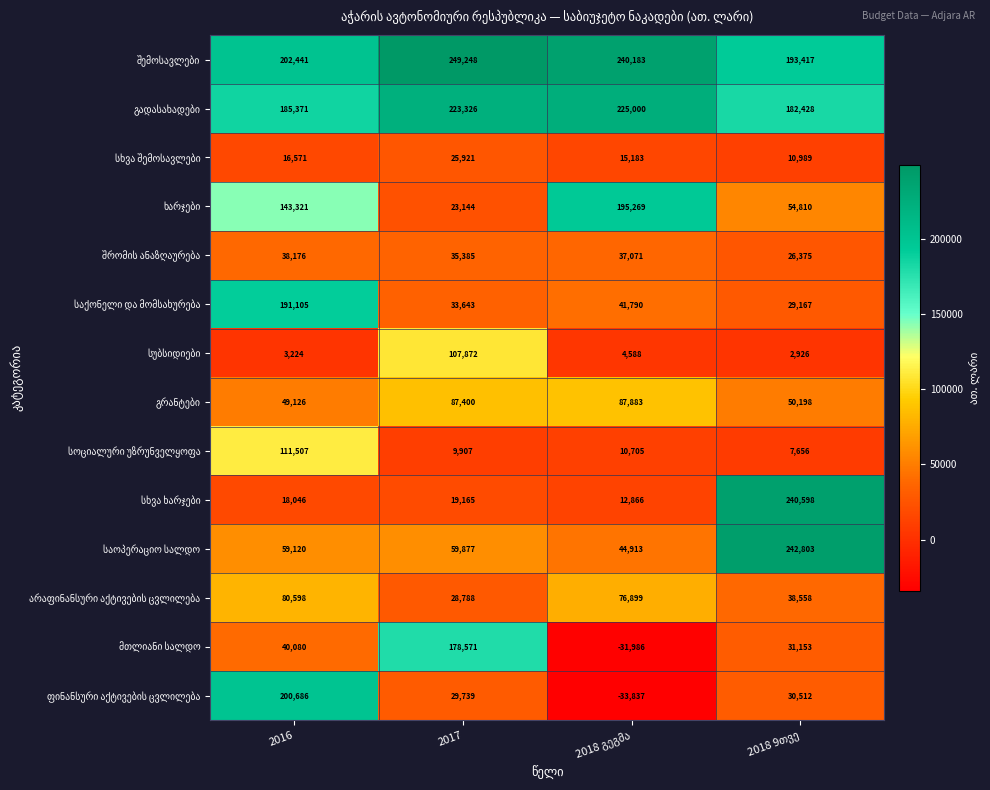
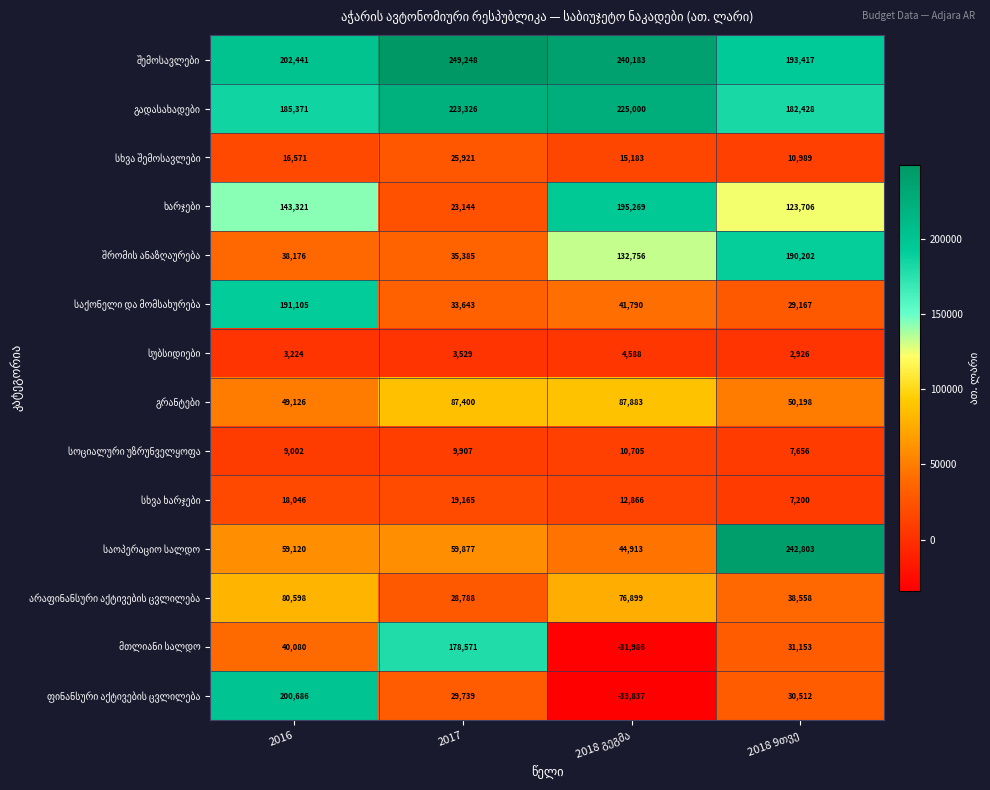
  {
    "შემოსავლები": {
      "2016": "202,441",
      "2017": "249,248",
      "2018 გეგმა": "240,183",
      "2018 9თვე": "193,417"
    },
    "გადასახადები": {
      "2016": "185,371",
      "2017": "223,326",
      "2018 გეგმა": "225,000",
      "2018 9თვე": "182,428"
    },
    "სხვა შემოსავლები": {
      "2016": "16,571",
      "2017": "25,921",
      "2018 გეგმა": "15,183",
      "2018 9თვე": "10,989"
    },
    "ხარჯები": {
      "2016": "143,321",
      "2017": "23,144",
      "2018 გეგმა": "195,269",
-     "2018 9თვე": "54,810"
+     "2018 9თვე": "123,706"
    },
    "შრომის ანაზღაურება": {
      "2016": "38,176",
      "2017": "35,385",
-     "2018 გეგმა": "37,071",
-     "2018 9თვე": "26,375"
+     "2018 გეგმა": "132,756",
+     "2018 9თვე": "190,202"
    },
    "საქონელი და მომსახურება": {
      "2016": "191,105",
      "2017": "33,643",
      "2018 გეგმა": "41,790",
      "2018 9თვე": "29,167"
    },
    "სუბსიდიები": {
      "2016": "3,224",
-     "2017": "107,872",
+     "2017": "3,529",
      "2018 გეგმა": "4,588",
      "2018 9თვე": "2,926"
    },
    "გრანტები": {
      "2016": "49,126",
      "2017": "87,400",
      "2018 გეგმა": "87,883",
      "2018 9თვე": "50,198"
    },
    "სოციალური უზრუნველყოფა": {
-     "2016": "111,507",
+     "2016": "9,002",
      "2017": "9,907",
      "2018 გეგმა": "10,705",
      "2018 9თვე": "7,656"
    },
    "სხვა ხარჯები": {
      "2016": "18,046",
      "2017": "19,165",
      "2018 გეგმა": "12,866",
-     "2018 9თვე": "240,598"
+     "2018 9თვე": "7,200"
    },
    "საოპერაციო სალდო": {
      "2016": "59,120",
      "2017": "59,877",
      "2018 გეგმა": "44,913",
      "2018 9თვე": "242,803"
    },
    "არაფინანსური აქტივების ცვლილება": {
      "2016": "80,598",
      "2017": "28,788",
      "2018 გეგმა": "76,899",
      "2018 9თვე": "38,558"
    },
    "მთლიანი სალდო": {
      "2016": "40,080",
      "2017": "178,571",
      "2018 გეგმა": "-31,986",
      "2018 9თვე": "31,153"
    },
    "ფინანსური აქტივების ცვლილება": {
      "2016": "200,686",
      "2017": "29,739",
      "2018 გეგმა": "-33,837",
      "2018 9თვე": "30,512"
    }
  }
